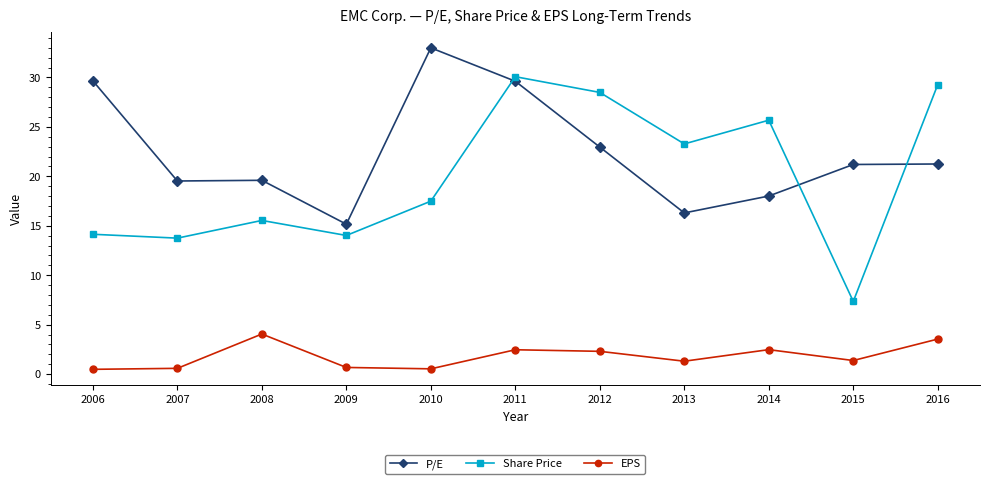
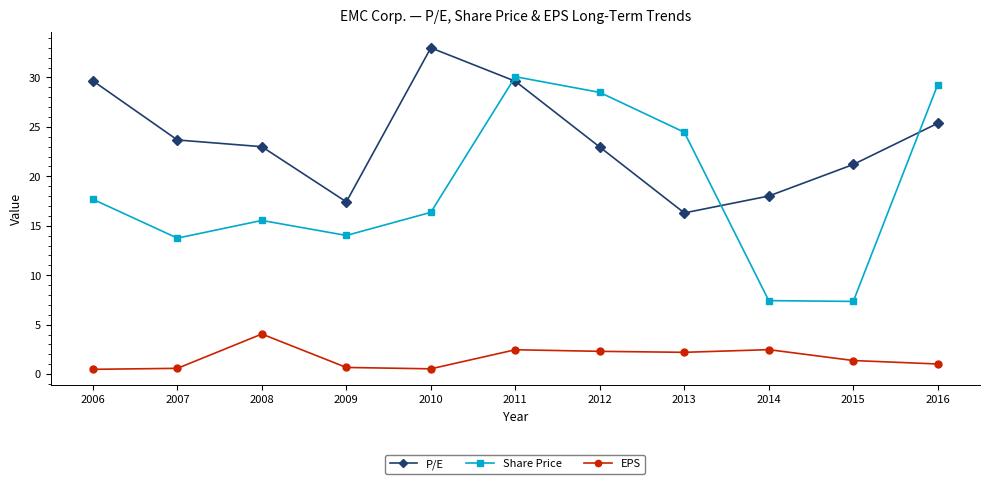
  {
    "P/E": {
      "2006": 30,
-     "2007": 20,
-     "2008": 20,
-     "2009": 15,
+     "2007": 24,
+     "2008": 23,
+     "2009": 17,
      "2010": 33,
      "2011": 30,
      "2012": 23,
      "2013": 16,
      "2014": 18,
      "2015": 21,
-     "2016": 21
+     "2016": 25
    },
    "Share Price": {
-     "2006": 14,
+     "2006": 18,
      "2007": 14,
      "2008": 16,
      "2009": 14,
-     "2010": 17,
+     "2010": 16,
      "2011": 30,
      "2012": 28,
-     "2013": 23,
-     "2014": 26,
+     "2013": 24,
+     "2014": 7,
      "2015": 7,
      "2016": 29
    },
    "EPS": {
      "2006": 0,
      "2007": 1,
      "2008": 4,
      "2009": 1,
      "2010": 1,
      "2011": 2,
      "2012": 2,
-     "2013": 1,
+     "2013": 2,
      "2014": 2,
      "2015": 1,
-     "2016": 4
+     "2016": 1
    }
  }
